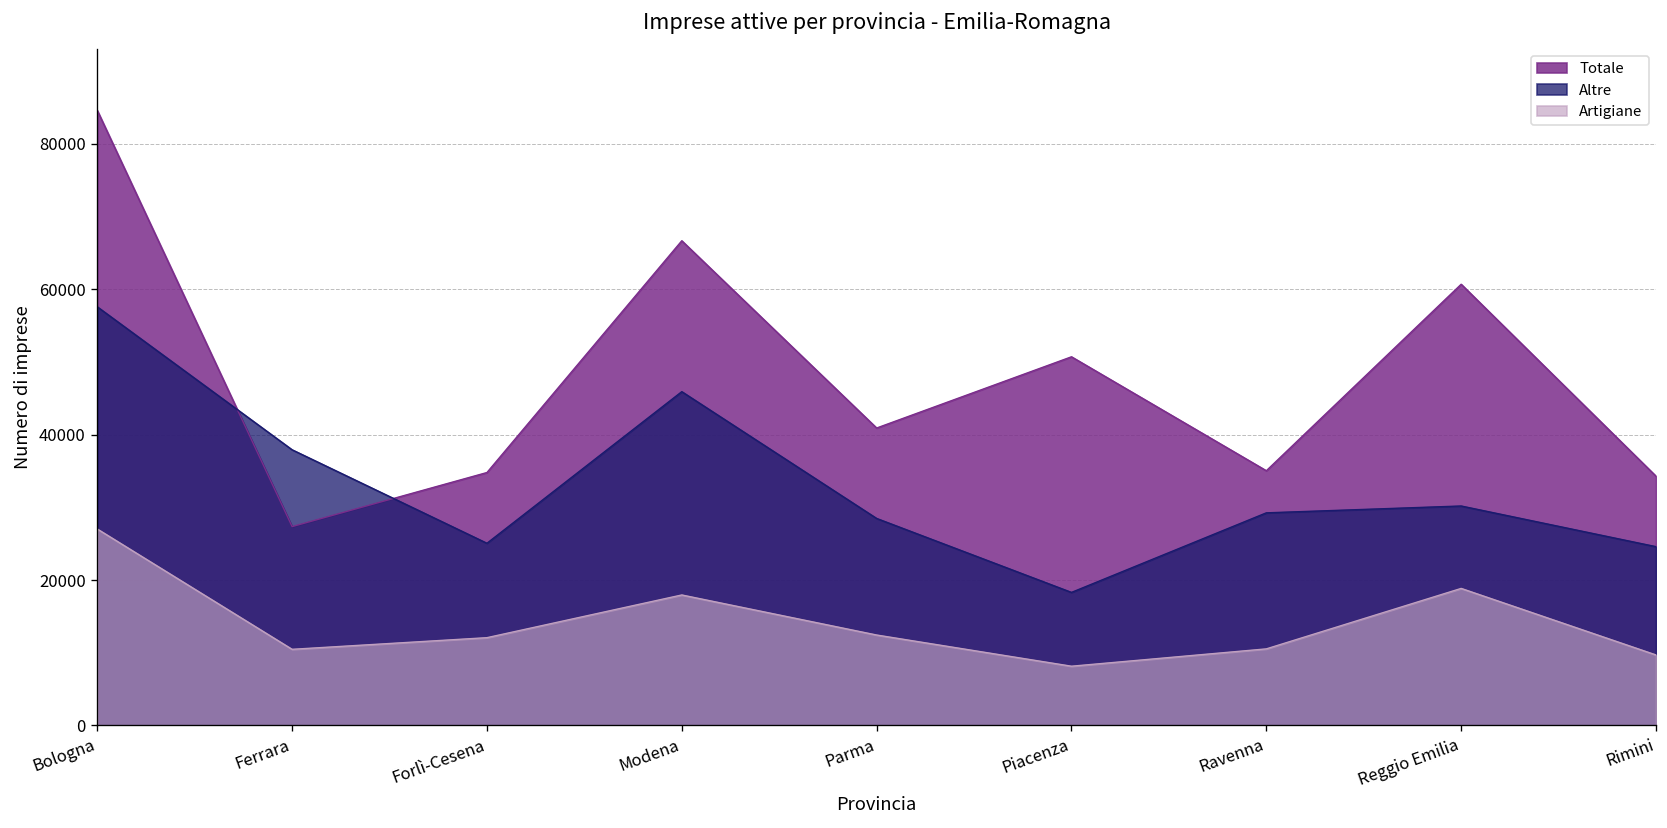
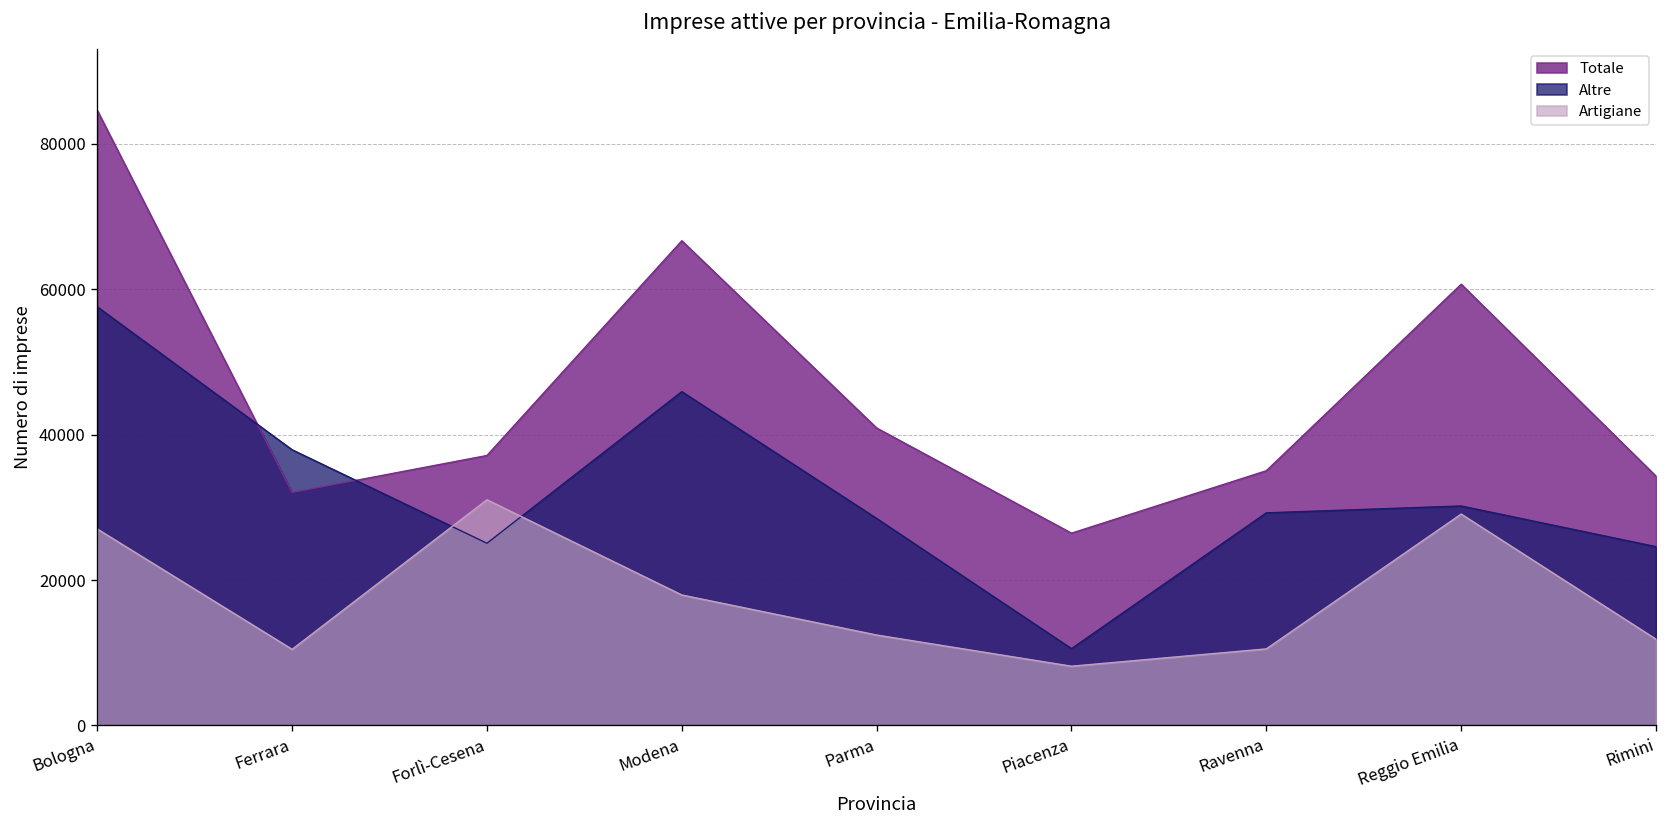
  {
    "Totale": {
      "Bologna": 85000,
-     "Ferrara": 27000,
-     "Forlì-Cesena": 35000,
+     "Ferrara": 32000,
+     "Forlì-Cesena": 37000,
      "Modena": 67000,
      "Parma": 41000,
-     "Piacenza": 51000,
+     "Piacenza": 26000,
      "Ravenna": 35000,
      "Reggio Emilia": 61000,
      "Rimini": 34000
    },
    "Altre": {
      "Bologna": 58000,
      "Ferrara": 38000,
      "Forlì-Cesena": 25000,
      "Modena": 46000,
      "Parma": 28000,
-     "Piacenza": 18000,
+     "Piacenza": 11000,
      "Ravenna": 29000,
      "Reggio Emilia": 30000,
      "Rimini": 25000
    },
    "Artigiane": {
      "Bologna": 27000,
      "Ferrara": 10000,
-     "Forlì-Cesena": 12000,
+     "Forlì-Cesena": 31000,
      "Modena": 18000,
      "Parma": 12000,
      "Piacenza": 8000,
      "Ravenna": 11000,
-     "Reggio Emilia": 19000,
-     "Rimini": 10000
+     "Reggio Emilia": 29000,
+     "Rimini": 12000
    }
  }
